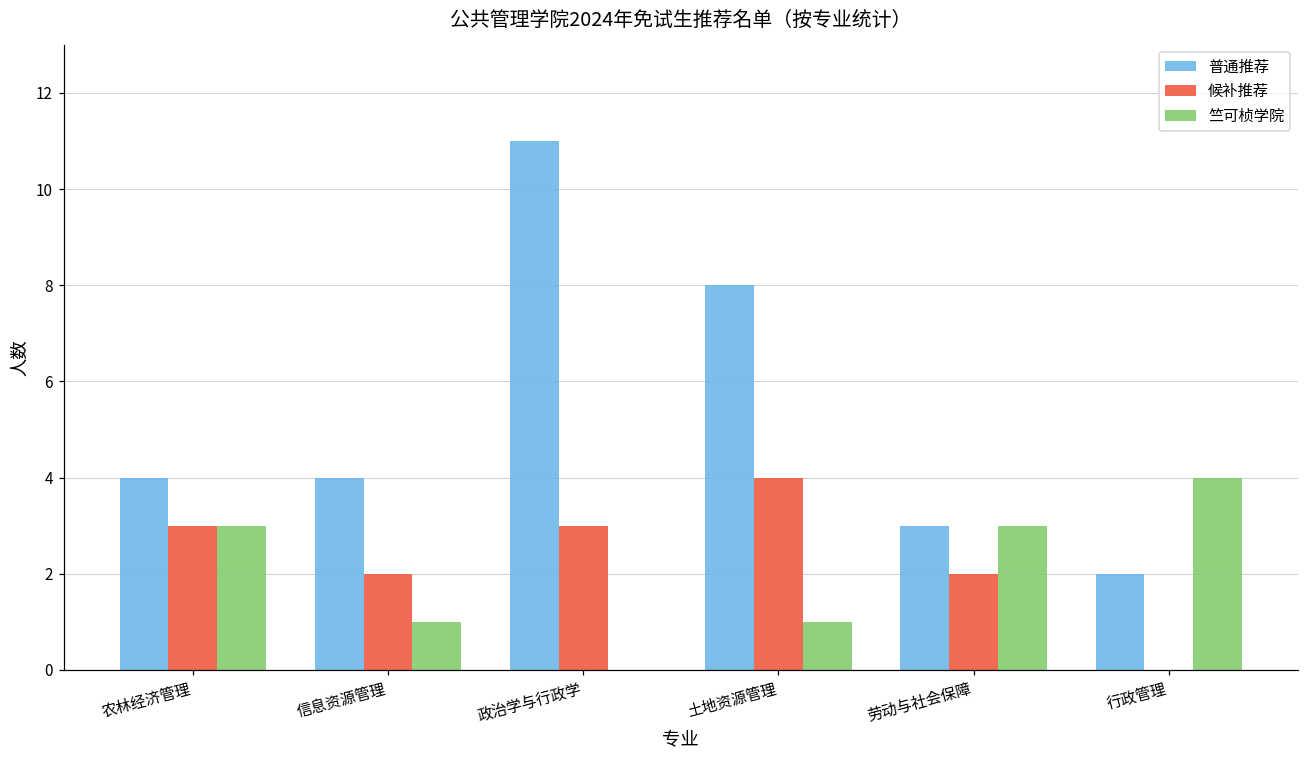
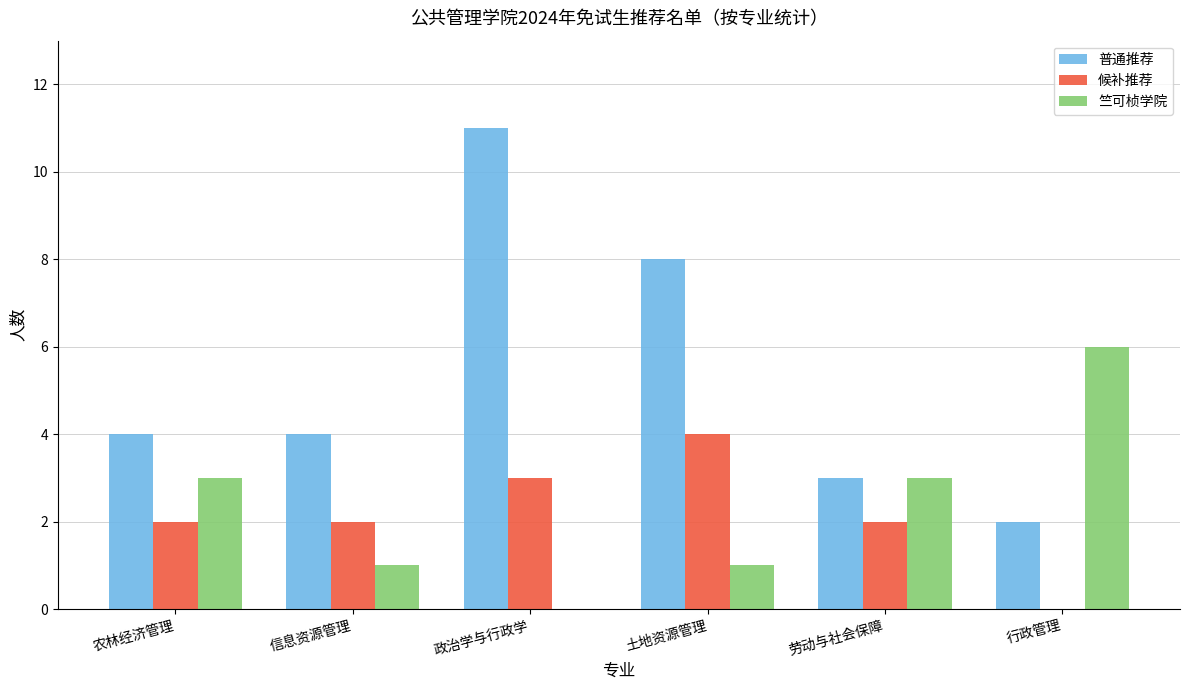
  {
    "普通推荐": {
      "农林经济管理": 4,
      "信息资源管理": 4,
      "政治学与行政学": 11,
      "土地资源管理": 8,
      "劳动与社会保障": 3,
      "行政管理": 2
    },
    "候补推荐": {
-     "农林经济管理": 3,
+     "农林经济管理": 2,
      "信息资源管理": 2,
      "政治学与行政学": 3,
      "土地资源管理": 4,
      "劳动与社会保障": 2,
      "行政管理": 0
    },
    "竺可桢学院": {
      "农林经济管理": 3,
      "信息资源管理": 1,
      "政治学与行政学": 0,
      "土地资源管理": 1,
      "劳动与社会保障": 3,
-     "行政管理": 4
+     "行政管理": 6
    }
  }
